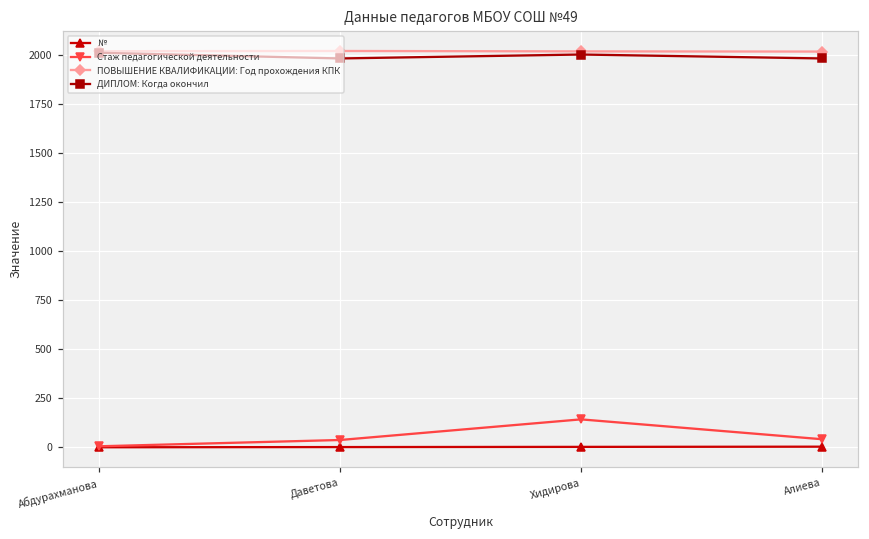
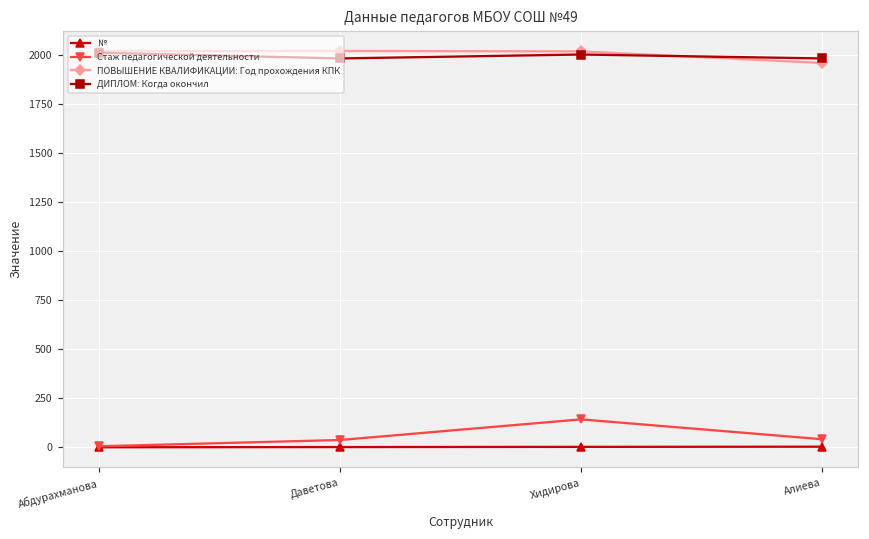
  {
    "Стаж педагогической деятельности": {
      "Даветова": 40,
      "Хидирова": 140,
      "Алиева": 40
    },
    "ПОВЫШЕНИЕ КВАЛИФИКАЦИИ: Год прохождения КПК": {
      "Хидирова": 2020,
-     "Алиева": 2020
+     "Алиева": 1960
    }
  }
